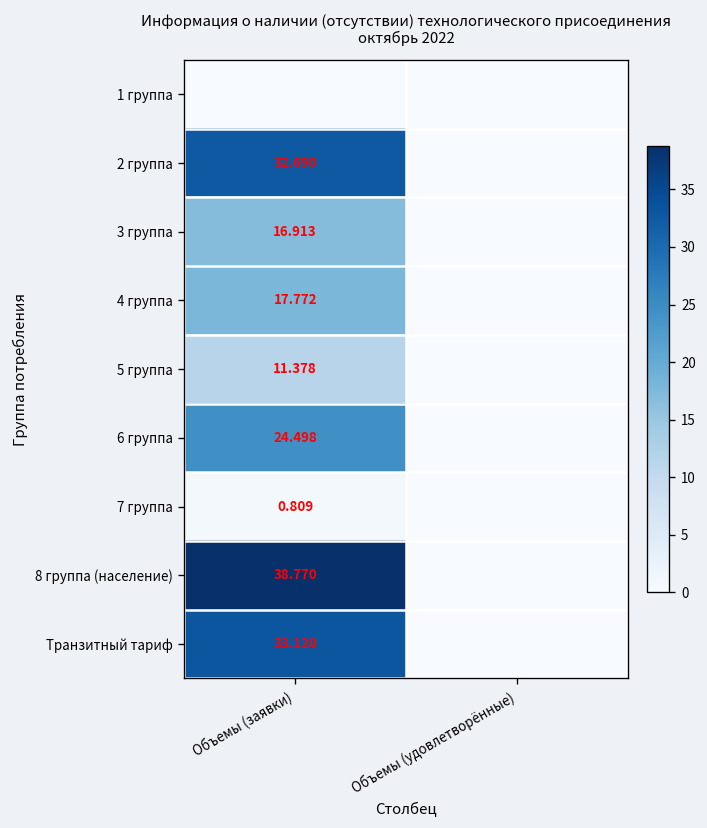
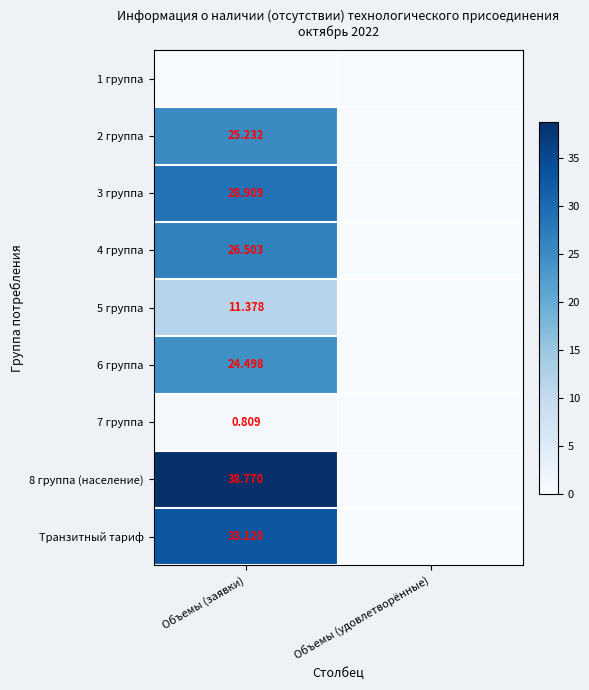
  {
    "2 группа": {
-     "Объемы (заявки)": 32.690
+     "Объемы (заявки)": 25.232
    },
    "3 группа": {
-     "Объемы (заявки)": 16.913
+     "Объемы (заявки)": 28.909
    },
    "4 группа": {
-     "Объемы (заявки)": 17.772
+     "Объемы (заявки)": 26.503
    },
    "5 группа": {
      "Объемы (заявки)": 11.378
    },
    "6 группа": {
      "Объемы (заявки)": 24.498
    },
    "7 группа": {
      "Объемы (заявки)": 0.809
    },
    "8 группа (население)": {
      "Объемы (заявки)": 38.770
    },
    "Транзитный тариф": {
      "Объемы (заявки)": 33.120
    }
  }
